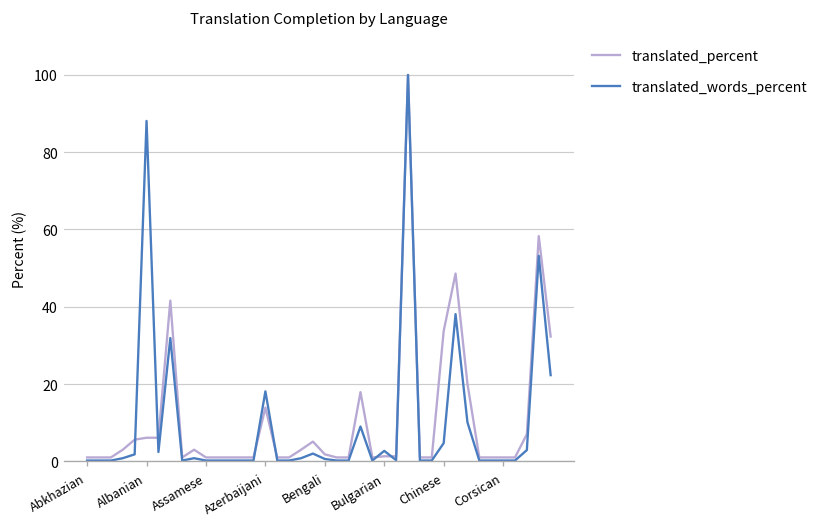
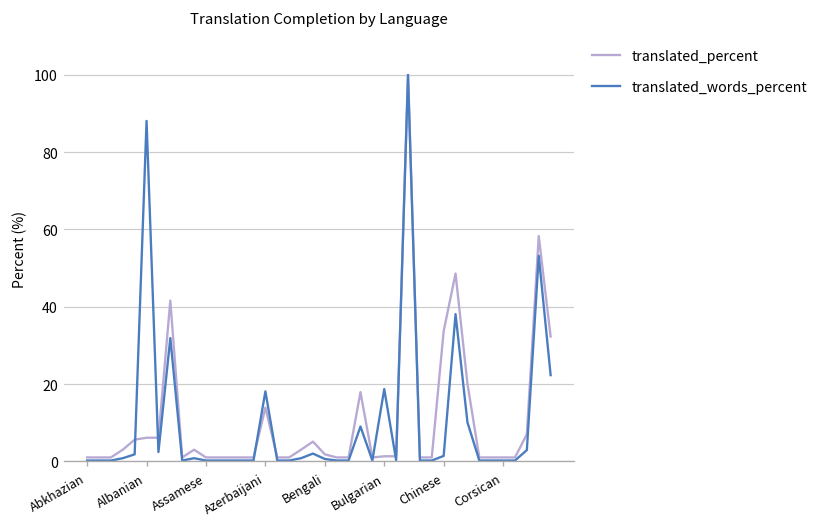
  {
    "translated_percent": {
      "Abkhazian": 1,
      "Albanian": 6,
      "Assamese": 1,
      "Azerbaijani": 14,
      "Bengali": 2,
      "Bulgarian": 1,
      "Chinese": 34,
      "Corsican": 1
    },
    "translated_words_percent": {
      "Abkhazian": 0,
      "Albanian": 88,
      "Assamese": 0,
      "Azerbaijani": 18,
      "Bengali": 1,
-     "Bulgarian": 3,
-     "Chinese": 5,
+     "Bulgarian": 19,
+     "Chinese": 1,
      "Corsican": 0
    }
  }
